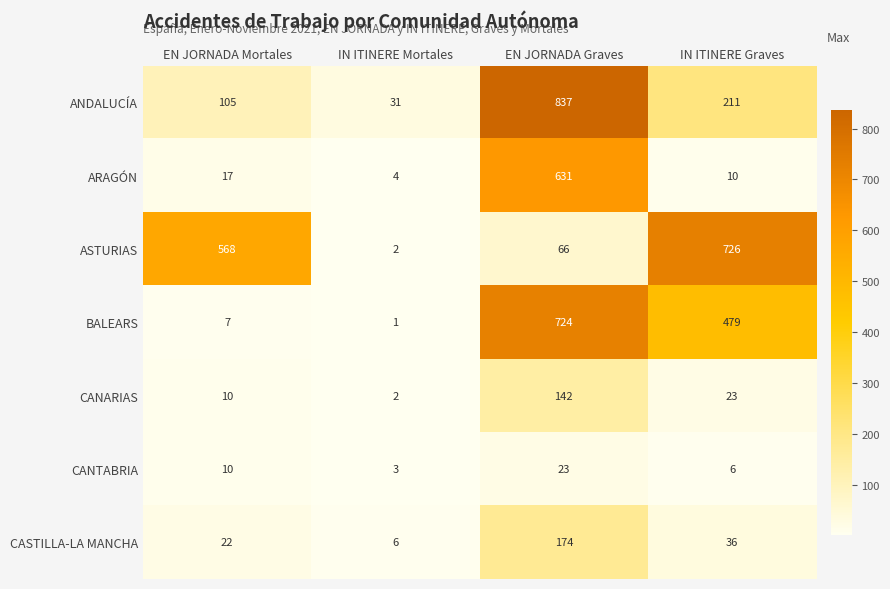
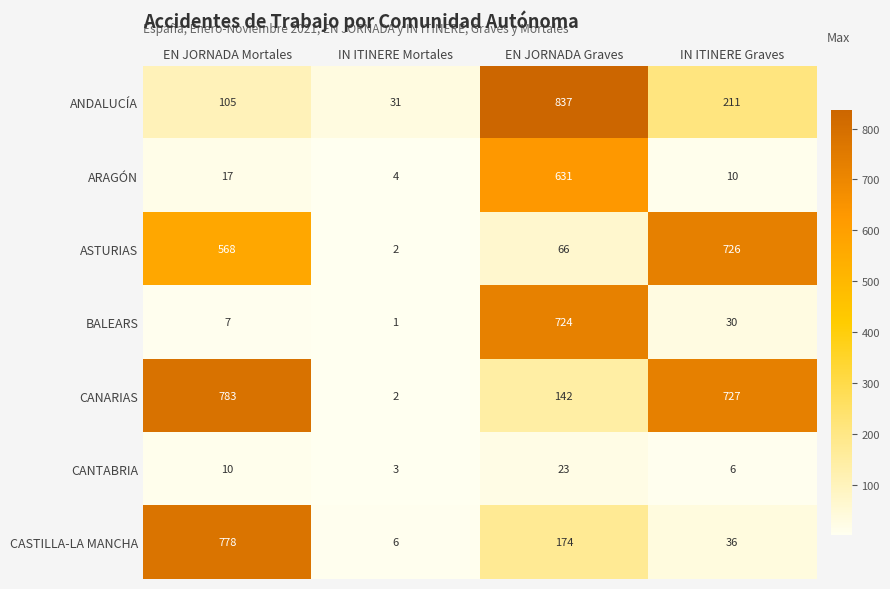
  {
    "ANDALUCÍA": {
      "EN JORNADA Mortales": 105,
      "IN ITINERE Mortales": 31,
      "EN JORNADA Graves": 837,
      "IN ITINERE Graves": 211
    },
    "ARAGÓN": {
      "EN JORNADA Mortales": 17,
      "IN ITINERE Mortales": 4,
      "EN JORNADA Graves": 631,
      "IN ITINERE Graves": 10
    },
    "ASTURIAS": {
      "EN JORNADA Mortales": 568,
      "IN ITINERE Mortales": 2,
      "EN JORNADA Graves": 66,
      "IN ITINERE Graves": 726
    },
    "BALEARS": {
      "EN JORNADA Mortales": 7,
      "IN ITINERE Mortales": 1,
      "EN JORNADA Graves": 724,
-     "IN ITINERE Graves": 479
+     "IN ITINERE Graves": 30
    },
    "CANARIAS": {
-     "EN JORNADA Mortales": 10,
+     "EN JORNADA Mortales": 783,
      "IN ITINERE Mortales": 2,
      "EN JORNADA Graves": 142,
-     "IN ITINERE Graves": 23
+     "IN ITINERE Graves": 727
    },
    "CANTABRIA": {
      "EN JORNADA Mortales": 10,
      "IN ITINERE Mortales": 3,
      "EN JORNADA Graves": 23,
      "IN ITINERE Graves": 6
    },
    "CASTILLA-LA MANCHA": {
-     "EN JORNADA Mortales": 22,
+     "EN JORNADA Mortales": 778,
      "IN ITINERE Mortales": 6,
      "EN JORNADA Graves": 174,
      "IN ITINERE Graves": 36
    }
  }
